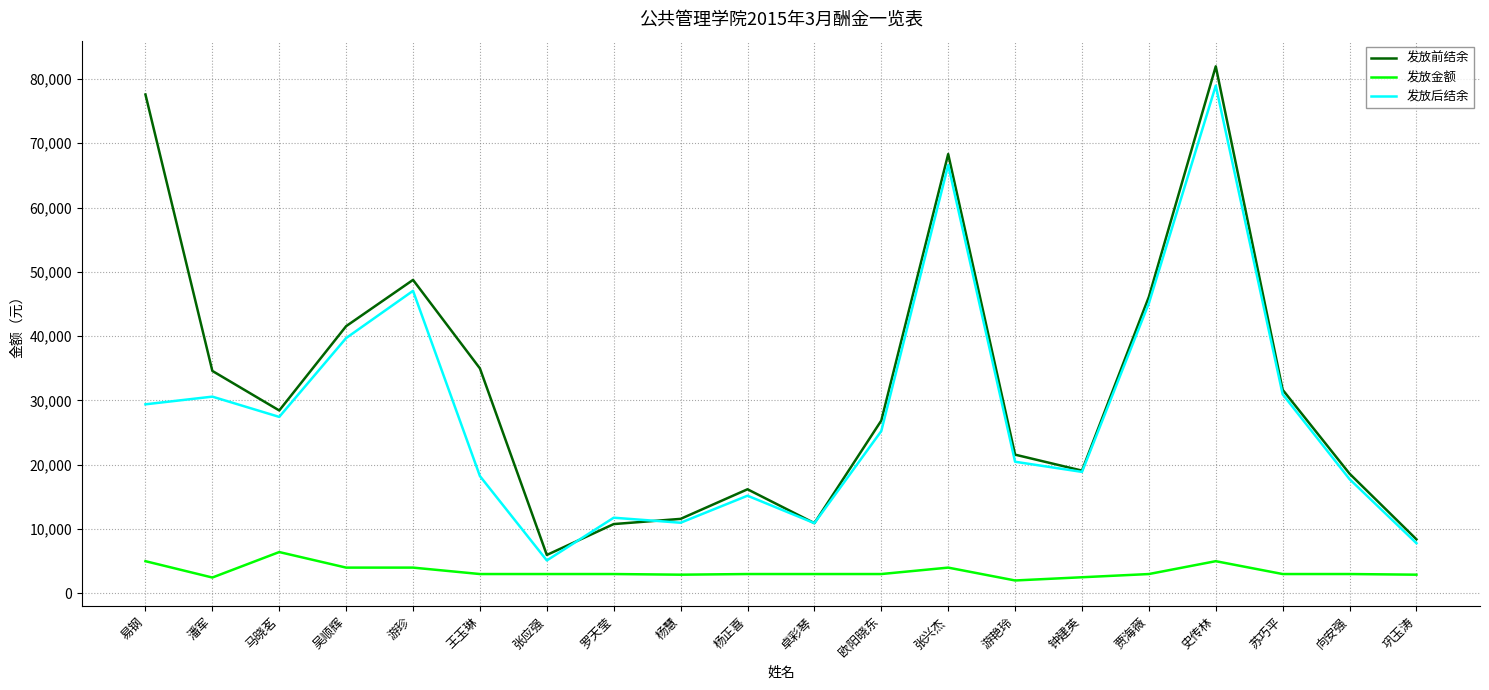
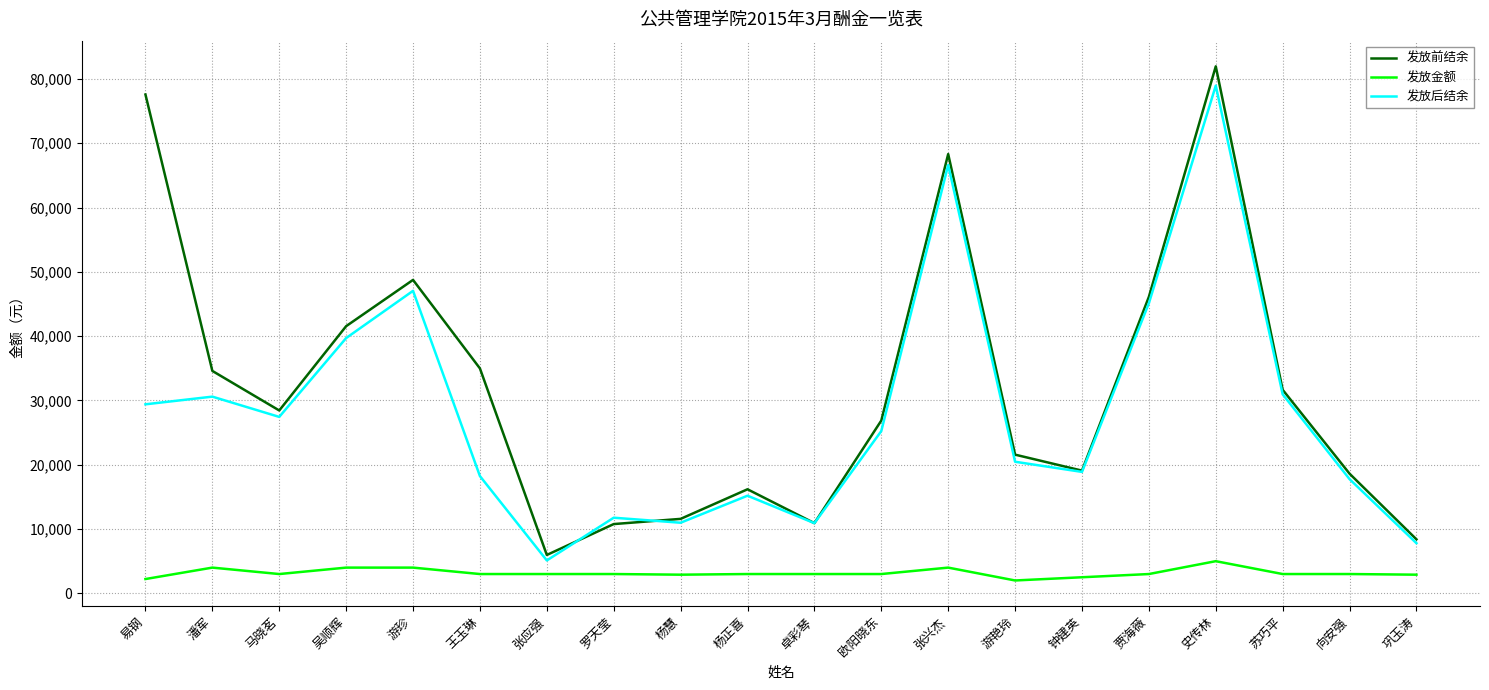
  {
    "发放前结余": {
      "易钢": "78,000",
      "潘军": "35,000",
      "马晓茗": "28,000",
      "吴顺辉": "42,000",
      "游珍": "49,000",
      "王玉琳": "35,000",
      "张应强": "6,000",
      "罗天莹": "11,000",
      "杨慧": "12,000",
      "杨正喜": "16,000",
      "欧阳晓东": "27,000",
      "张兴杰": "68,000",
      "游艳玲": "22,000",
      "贾海薇": "46,000",
      "史传林": "82,000",
      "苏巧平": "32,000",
      "向安强": "19,000",
      "巩玉涛": "8,000"
    },
    "发放金额": {
-     "易钢": "5,000",
-     "潘军": "2,000",
-     "马晓茗": "6,000",
+     "易钢": "2,000",
+     "潘军": "4,000",
+     "马晓茗": "3,000",
      "吴顺辉": "4,000",
      "游珍": "4,000",
      "王玉琳": "3,000",
      "张应强": "3,000",
      "罗天莹": "3,000",
      "杨慧": "3,000",
      "杨正喜": "3,000",
      "卓彩琴": "3,000",
      "欧阳晓东": "3,000",
      "张兴杰": "4,000",
      "游艳玲": "2,000",
      "钟建英": "3,000",
      "贾海薇": "3,000",
      "史传林": "5,000",
      "苏巧平": "3,000",
      "向安强": "3,000",
      "巩玉涛": "3,000"
    },
    "发放后结余": {
      "易钢": "29,000",
      "潘军": "31,000",
      "马晓茗": "27,000",
      "吴顺辉": "40,000",
      "游珍": "47,000",
      "王玉琳": "18,000",
      "张应强": "5,000",
      "罗天莹": "12,000",
      "杨慧": "11,000",
      "杨正喜": "15,000",
      "欧阳晓东": "25,000",
      "张兴杰": "67,000",
      "游艳玲": "20,000",
      "贾海薇": "45,000",
      "史传林": "79,000",
      "苏巧平": "31,000",
      "向安强": "18,000",
      "巩玉涛": "8,000"
    }
  }
